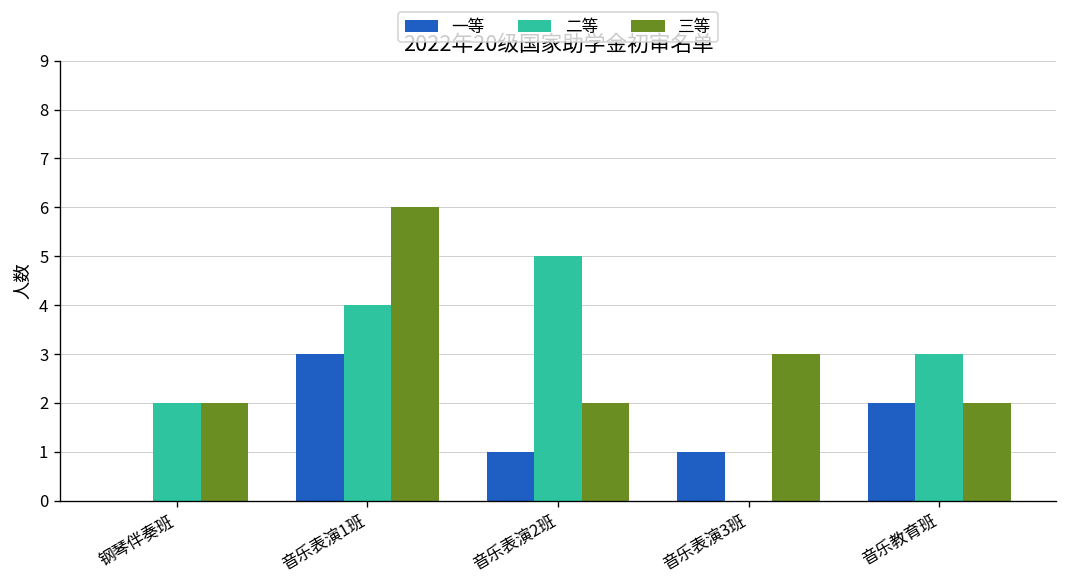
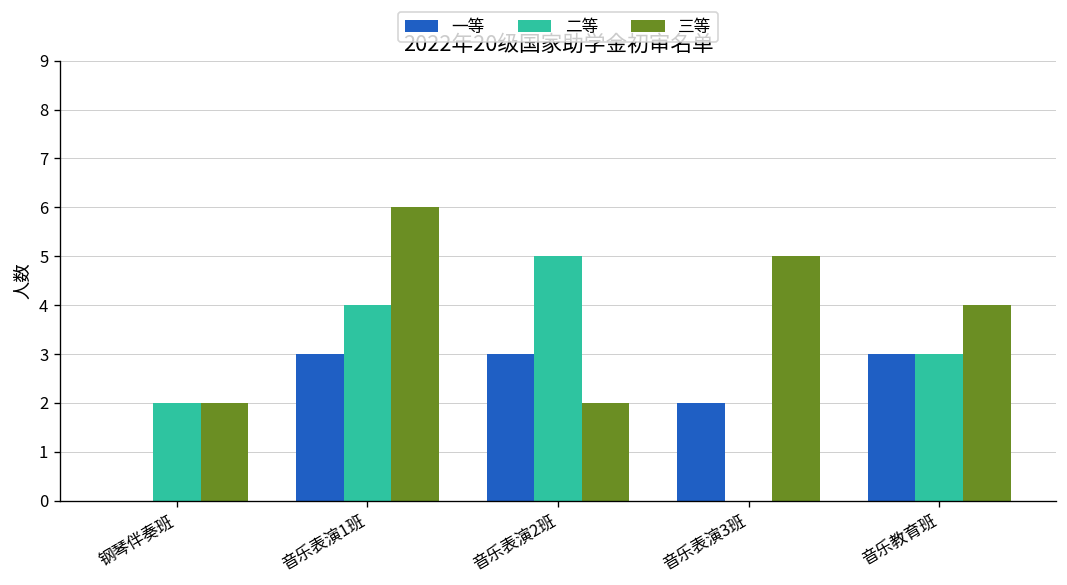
  {
    "一等": {
      "钢琴伴奏班": 0,
      "音乐表演1班": 3,
-     "音乐表演2班": 1,
-     "音乐表演3班": 1,
-     "音乐教育班": 2
+     "音乐表演2班": 3,
+     "音乐表演3班": 2,
+     "音乐教育班": 3
    },
    "二等": {
      "钢琴伴奏班": 2,
      "音乐表演1班": 4,
      "音乐表演2班": 5,
      "音乐表演3班": 0,
      "音乐教育班": 3
    },
    "三等": {
      "钢琴伴奏班": 2,
      "音乐表演1班": 6,
      "音乐表演2班": 2,
-     "音乐表演3班": 3,
-     "音乐教育班": 2
+     "音乐表演3班": 5,
+     "音乐教育班": 4
    }
  }
